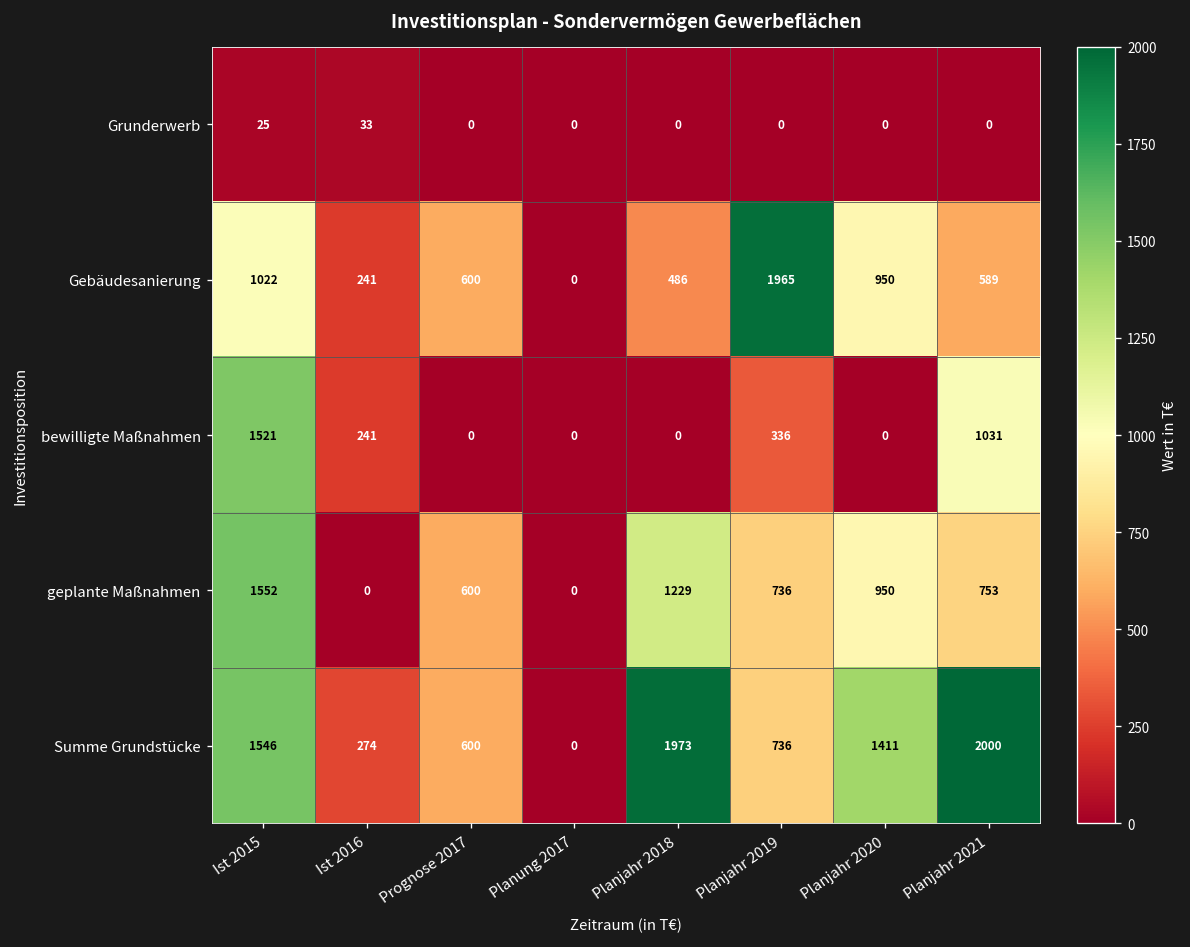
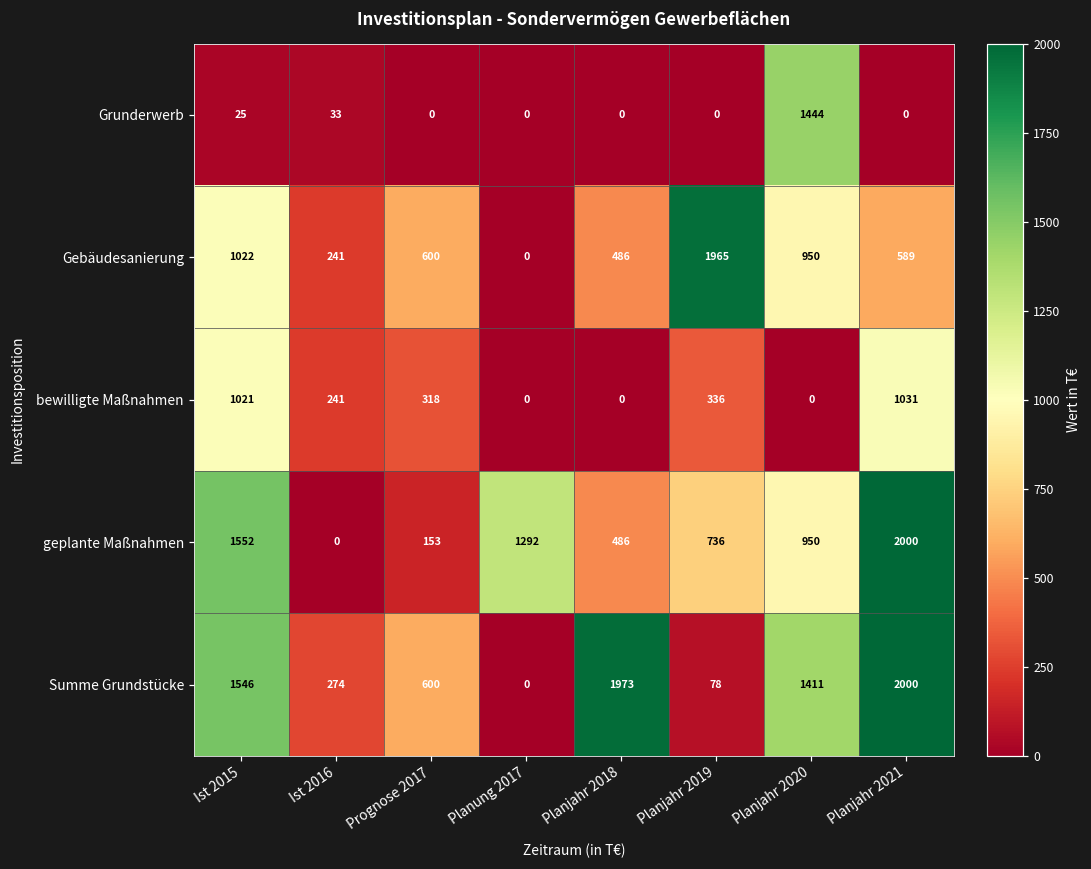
  {
    "Grunderwerb": {
      "Ist 2015": 25,
      "Ist 2016": 33,
      "Prognose 2017": 0,
      "Planung 2017": 0,
      "Planjahr 2018": 0,
      "Planjahr 2019": 0,
-     "Planjahr 2020": 0,
+     "Planjahr 2020": 1444,
      "Planjahr 2021": 0
    },
    "Gebäudesanierung": {
      "Ist 2015": 1022,
      "Ist 2016": 241,
      "Prognose 2017": 600,
      "Planung 2017": 0,
      "Planjahr 2018": 486,
      "Planjahr 2019": 1965,
      "Planjahr 2020": 950,
      "Planjahr 2021": 589
    },
    "bewilligte Maßnahmen": {
-     "Ist 2015": 1521,
+     "Ist 2015": 1021,
      "Ist 2016": 241,
-     "Prognose 2017": 0,
+     "Prognose 2017": 318,
      "Planung 2017": 0,
      "Planjahr 2018": 0,
      "Planjahr 2019": 336,
      "Planjahr 2020": 0,
      "Planjahr 2021": 1031
    },
    "geplante Maßnahmen": {
      "Ist 2015": 1552,
      "Ist 2016": 0,
-     "Prognose 2017": 600,
-     "Planung 2017": 0,
-     "Planjahr 2018": 1229,
+     "Prognose 2017": 153,
+     "Planung 2017": 1292,
+     "Planjahr 2018": 486,
      "Planjahr 2019": 736,
      "Planjahr 2020": 950,
-     "Planjahr 2021": 753
+     "Planjahr 2021": 2000
    },
    "Summe Grundstücke": {
      "Ist 2015": 1546,
      "Ist 2016": 274,
      "Prognose 2017": 600,
      "Planung 2017": 0,
      "Planjahr 2018": 1973,
-     "Planjahr 2019": 736,
+     "Planjahr 2019": 78,
      "Planjahr 2020": 1411,
      "Planjahr 2021": 2000
    }
  }
